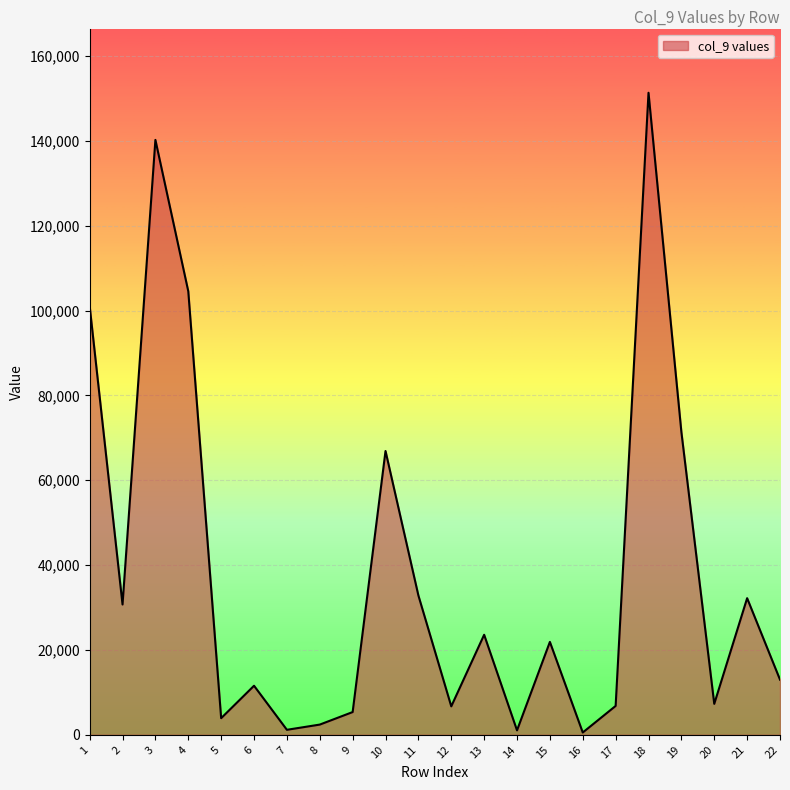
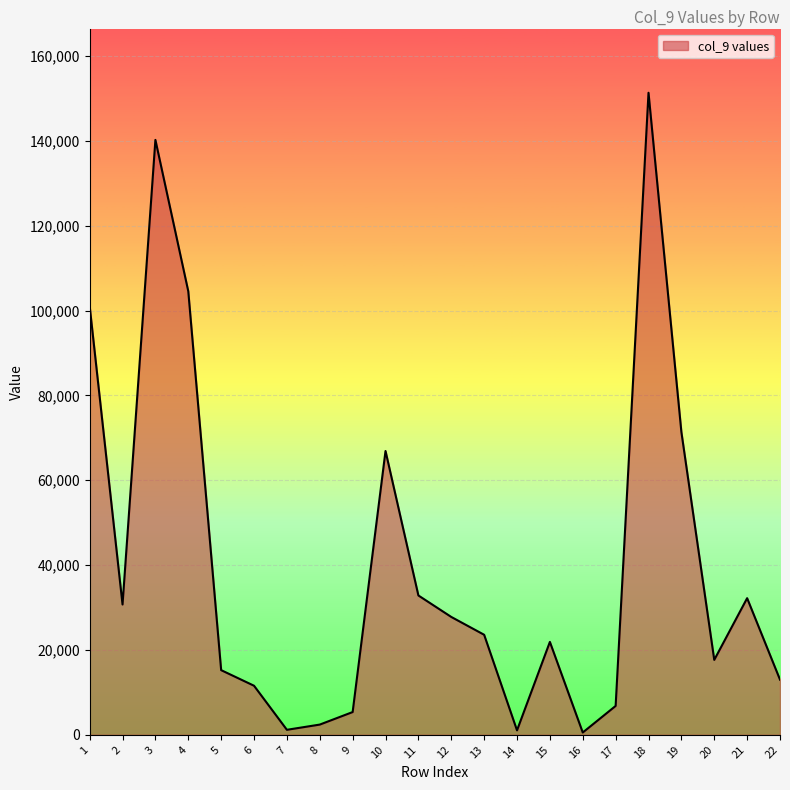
  {
    "1": "101,000",
    "2": "31,000",
    "3": "140,000",
    "4": "105,000",
-   "5": "4,000",
+   "5": "15,000",
    "6": "12,000",
    "7": "1,000",
    "8": "2,000",
    "9": "5,000",
    "10": "67,000",
    "11": "33,000",
-   "12": "7,000",
+   "12": "28,000",
    "13": "24,000",
    "14": "1,000",
    "15": "22,000",
    "16": "1,000",
    "17": "7,000",
    "18": "151,000",
    "19": "71,000",
-   "20": "7,000",
+   "20": "18,000",
    "21": "32,000",
    "22": "13,000"
  }
